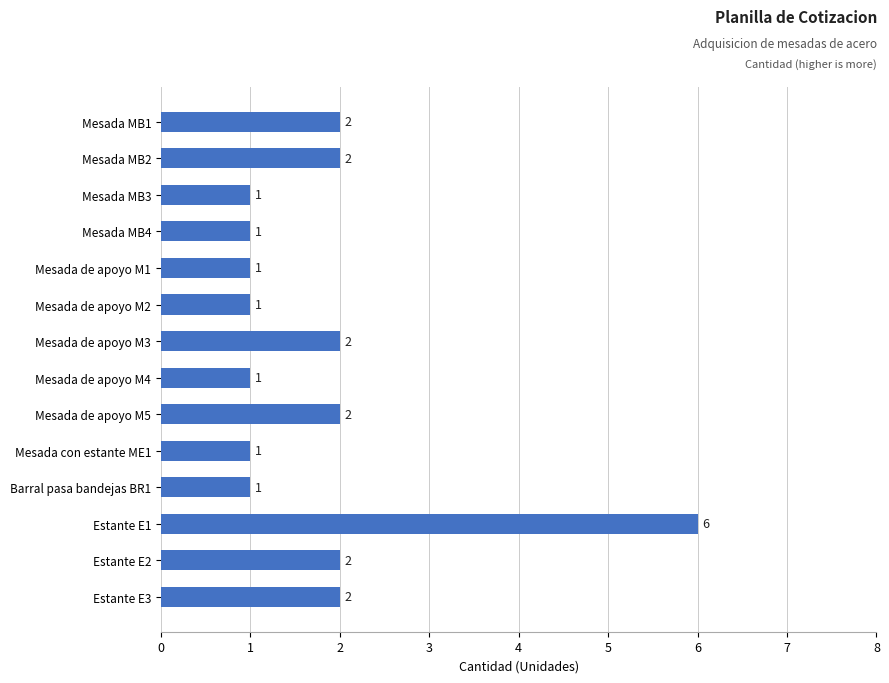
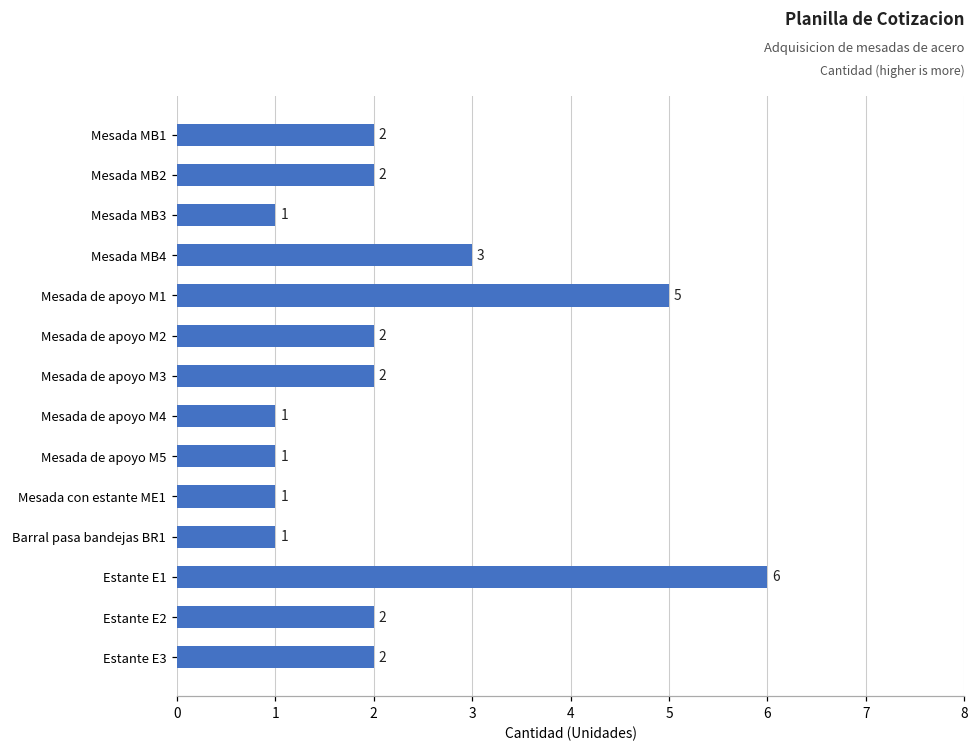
  {
    "Mesada MB1": 2,
    "Mesada MB2": 2,
    "Mesada MB3": 1,
-   "Mesada MB4": 1,
-   "Mesada de apoyo M1": 1,
-   "Mesada de apoyo M2": 1,
+   "Mesada MB4": 3,
+   "Mesada de apoyo M1": 5,
+   "Mesada de apoyo M2": 2,
    "Mesada de apoyo M3": 2,
    "Mesada de apoyo M4": 1,
-   "Mesada de apoyo M5": 2,
+   "Mesada de apoyo M5": 1,
    "Mesada con estante ME1": 1,
    "Barral pasa bandejas BR1": 1,
    "Estante E1": 6,
    "Estante E2": 2,
    "Estante E3": 2
  }
